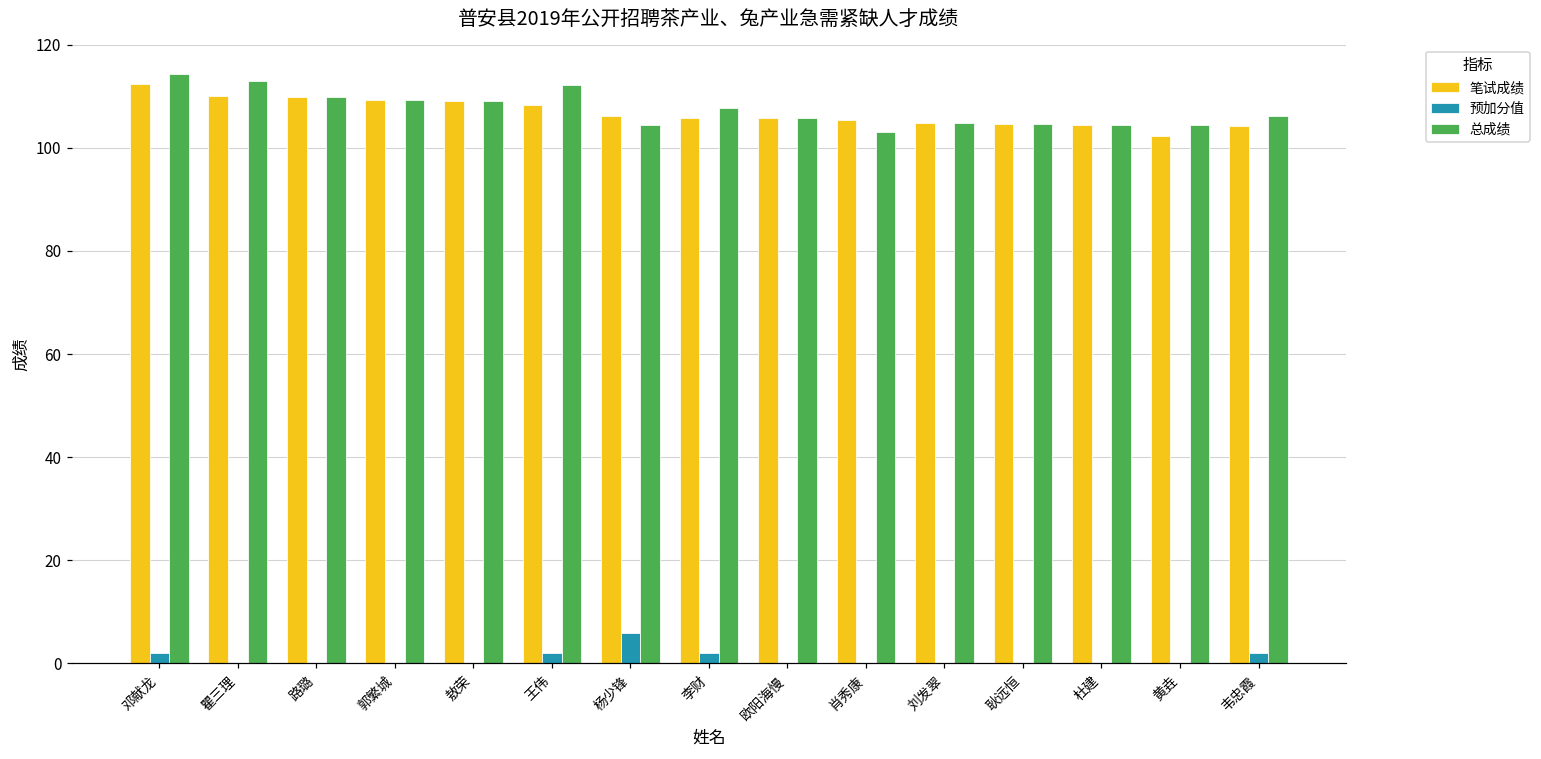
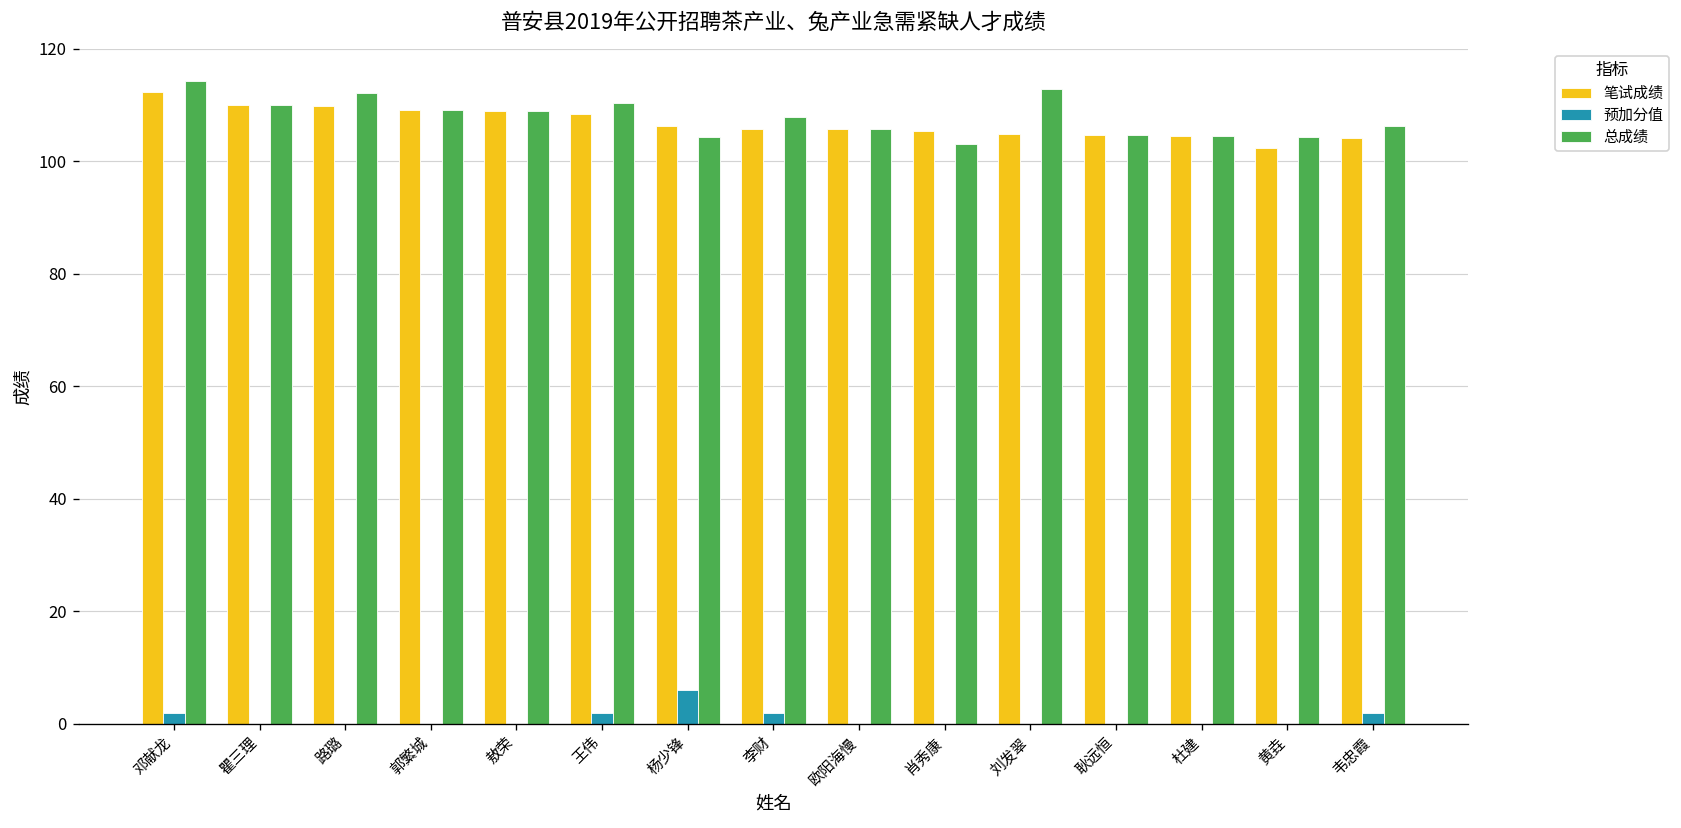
  {
    "笔试成绩": {
      "邓献龙": 112,
      "瞿三理": 110,
      "路璐": 110,
      "郭繁城": 109,
      "敖荣": 109,
      "王伟": 108,
      "杨少锋": 106,
      "李财": 106,
      "欧阳海慢": 106,
      "肖秀康": 105,
      "刘发翠": 105,
      "耿远恒": 105,
      "杜建": 105,
      "黄垚": 102,
      "韦忠霞": 104
    },
    "预加分值": {
      "邓献龙": 2,
      "瞿三理": 0,
      "路璐": 0,
      "郭繁城": 0,
      "敖荣": 0,
      "王伟": 2,
      "杨少锋": 6,
      "李财": 2,
      "欧阳海慢": 0,
      "肖秀康": 0,
      "刘发翠": 0,
      "耿远恒": 0,
      "杜建": 0,
      "黄垚": 0,
      "韦忠霞": 2
    },
    "总成绩": {
      "邓献龙": 114,
-     "瞿三理": 113,
-     "路璐": 110,
+     "瞿三理": 110,
+     "路璐": 112,
      "郭繁城": 109,
      "敖荣": 109,
-     "王伟": 112,
+     "王伟": 110,
      "杨少锋": 104,
      "李财": 108,
      "欧阳海慢": 106,
      "肖秀康": 103,
-     "刘发翠": 105,
+     "刘发翠": 113,
      "耿远恒": 105,
      "杜建": 105,
      "黄垚": 104,
      "韦忠霞": 106
    }
  }
